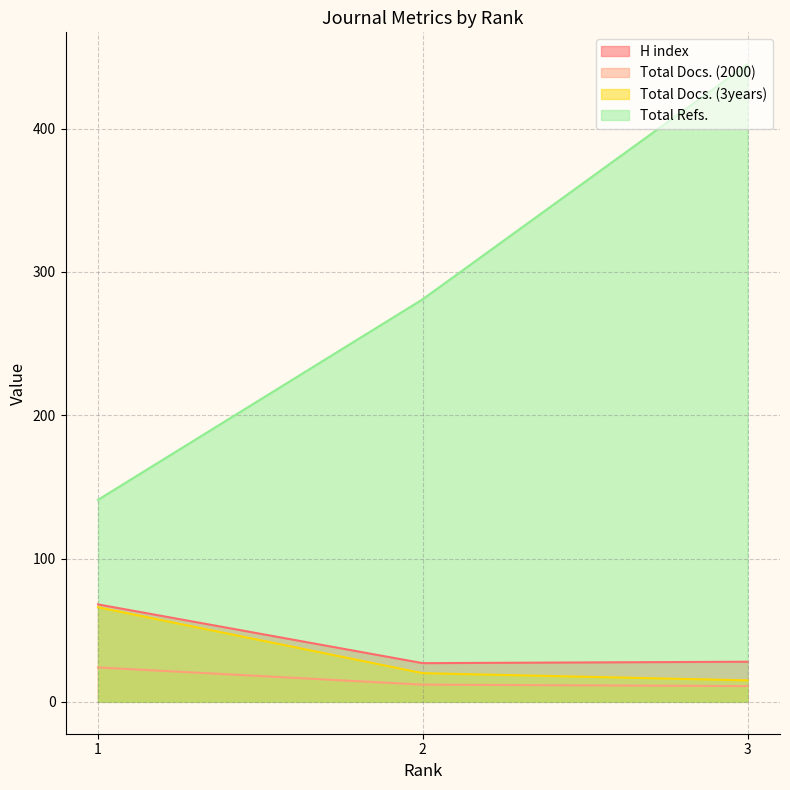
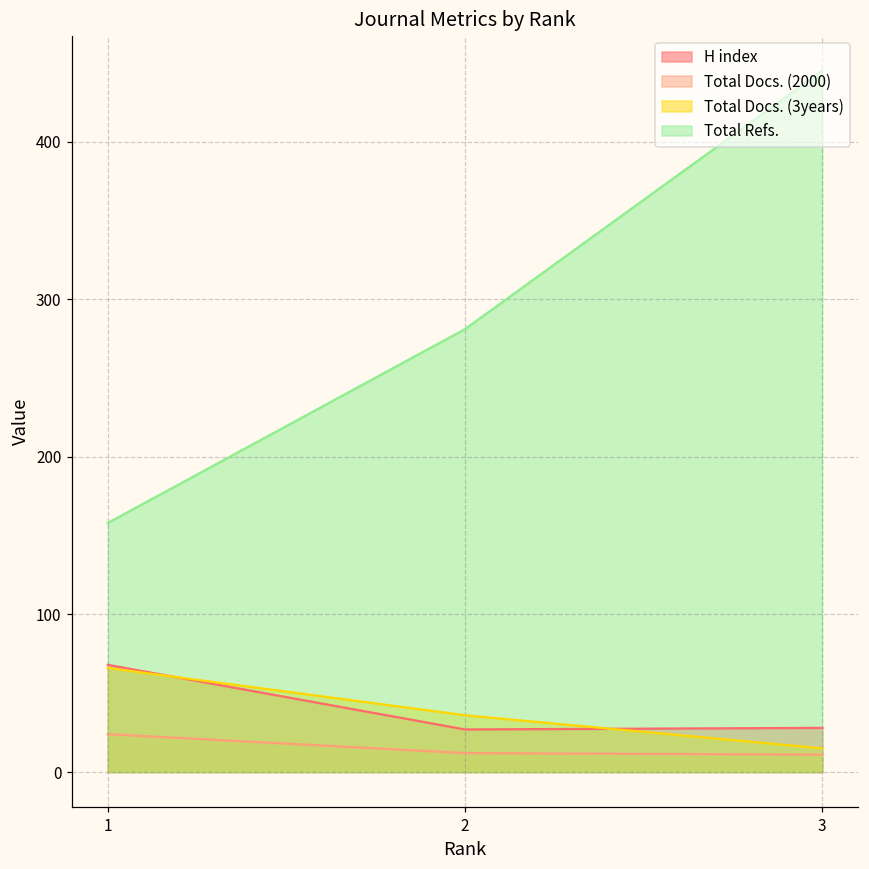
  {
    "Total Docs. (3years)": {
      "1": 66,
-     "2": 20,
+     "2": 36,
      "3": 15
    },
    "Total Refs.": {
-     "1": 141,
+     "1": 158,
      "2": 281
    }
  }
